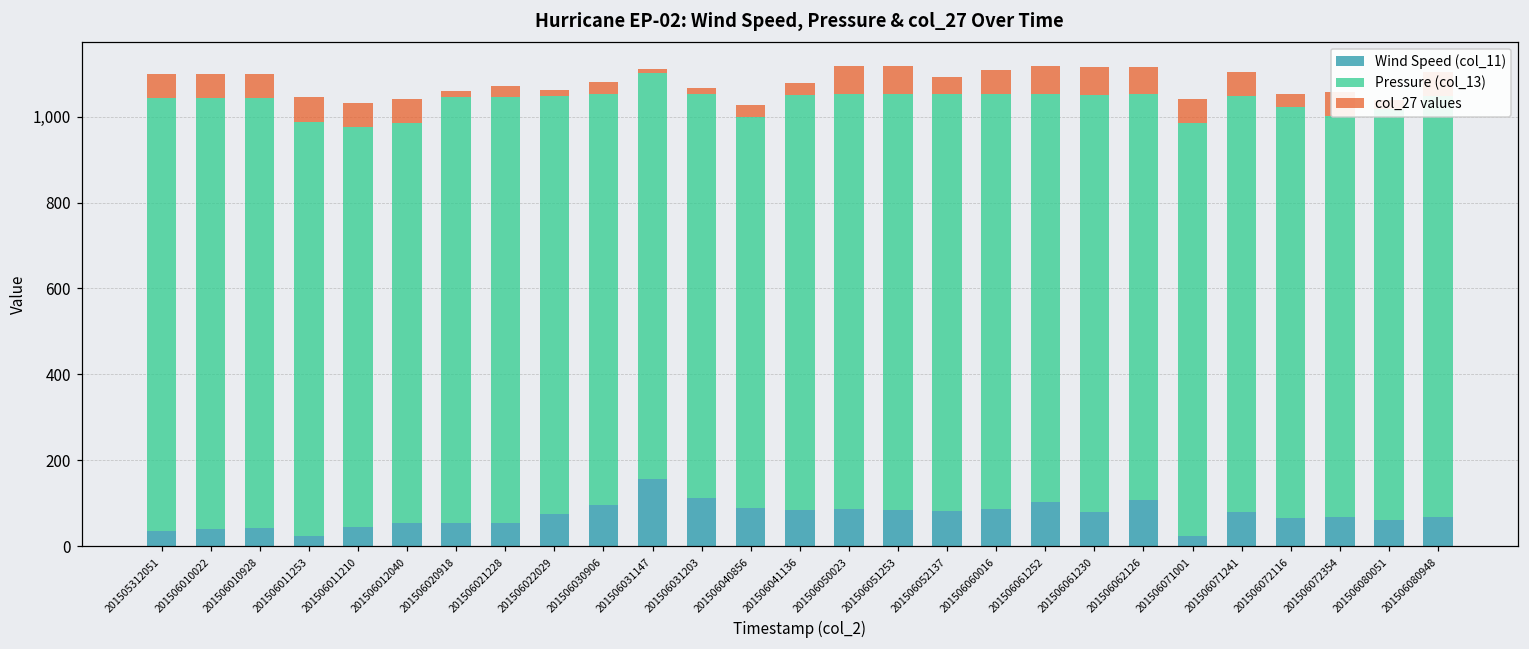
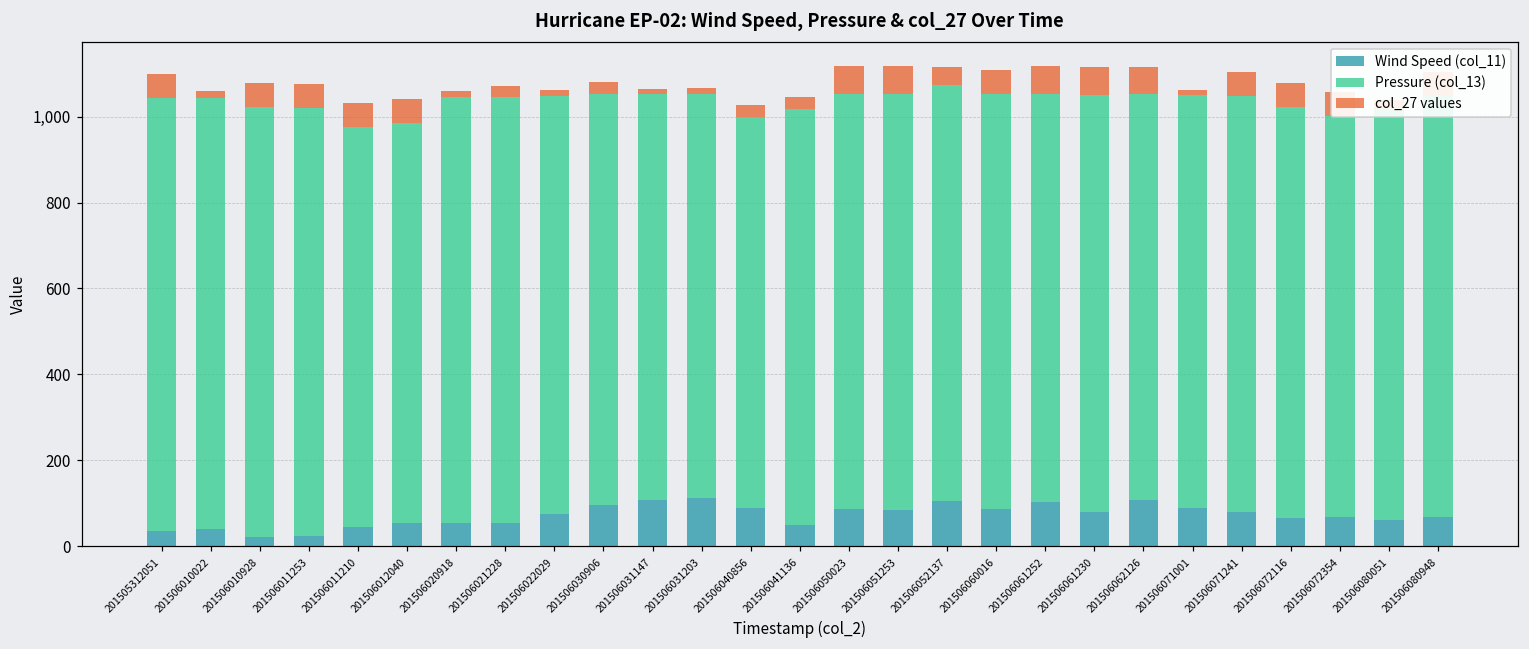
  {
    "Wind Speed (col_11)": {
      "201505312051": "40",
      "201506010022": "40",
-     "201506010928": "40",
+     "201506010928": "20",
      "201506011253": "20",
      "201506011210": "50",
      "201506012040": "50",
      "201506020918": "50",
      "201506021228": "50",
      "201506022029": "70",
      "201506030906": "100",
-     "201506031147": "160",
+     "201506031147": "110",
      "201506031203": "110",
      "201506040856": "90",
-     "201506041136": "80",
+     "201506041136": "50",
      "201506050023": "90",
      "201506051253": "90",
-     "201506052137": "80",
+     "201506052137": "110",
      "201506060016": "90",
      "201506061252": "100",
      "201506061230": "80",
      "201506062126": "110",
-     "201506071001": "20",
+     "201506071001": "90",
      "201506071241": "80",
      "201506072116": "70",
      "201506072354": "70",
      "201506080051": "60",
      "201506080948": "70"
    },
    "Pressure (col_13)": {
      "201505312051": "1,010",
      "201506010022": "1,010",
      "201506010928": "1,000",
-     "201506011253": "970",
+     "201506011253": "1,000",
      "201506011210": "930",
      "201506012040": "930",
      "201506020918": "990",
      "201506021228": "990",
      "201506022029": "980",
      "201506030906": "960",
      "201506031147": "950",
      "201506031203": "940",
      "201506040856": "910",
      "201506041136": "970",
      "201506050023": "970",
      "201506051253": "970",
      "201506052137": "970",
      "201506060016": "970",
      "201506061252": "950",
      "201506061230": "970",
      "201506062126": "940",
      "201506071001": "960",
      "201506071241": "970",
      "201506072116": "960"
    },
    "col_27 values": {
      "201505312051": "60",
-     "201506010022": "60",
+     "201506010022": "20",
      "201506010928": "60",
      "201506011253": "60",
      "201506011210": "60",
      "201506012040": "60",
      "201506020918": "10",
      "201506021228": "30",
      "201506022029": "10",
      "201506030906": "30",
      "201506031147": "10",
      "201506031203": "10",
      "201506040856": "30",
      "201506041136": "30",
      "201506050023": "70",
      "201506051253": "70",
      "201506052137": "40",
      "201506060016": "60",
      "201506061252": "70",
      "201506061230": "70",
      "201506062126": "70",
-     "201506071001": "60",
+     "201506071001": "10",
      "201506071241": "60",
-     "201506072116": "30"
+     "201506072116": "60"
    }
  }
